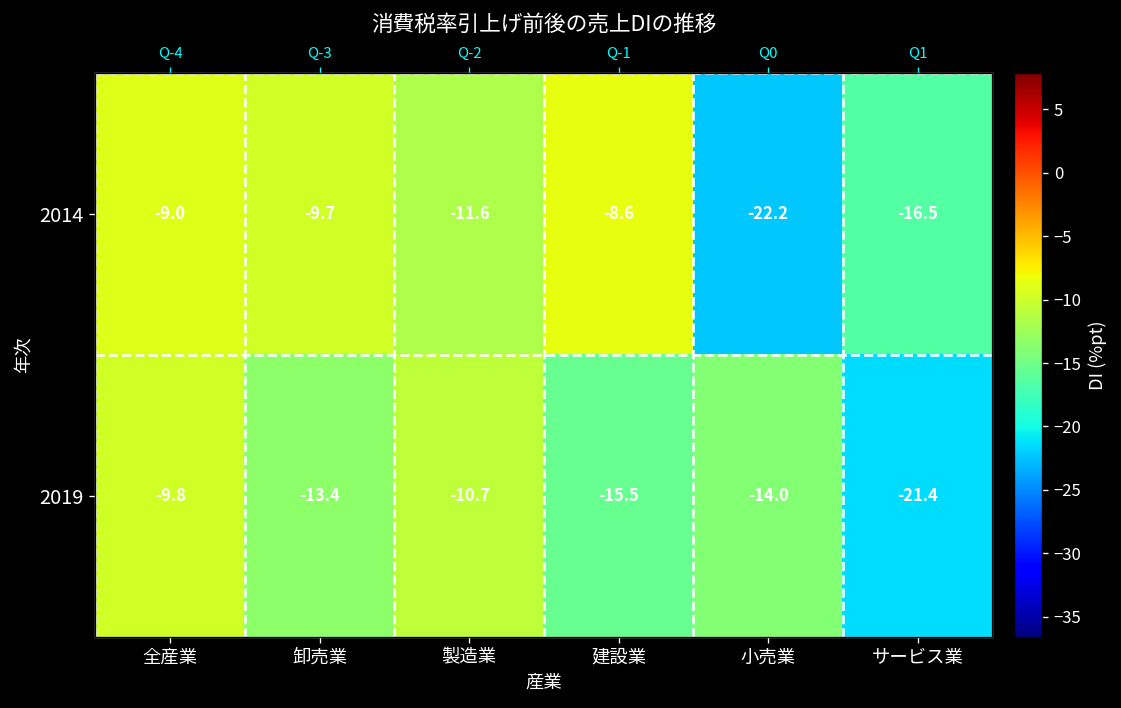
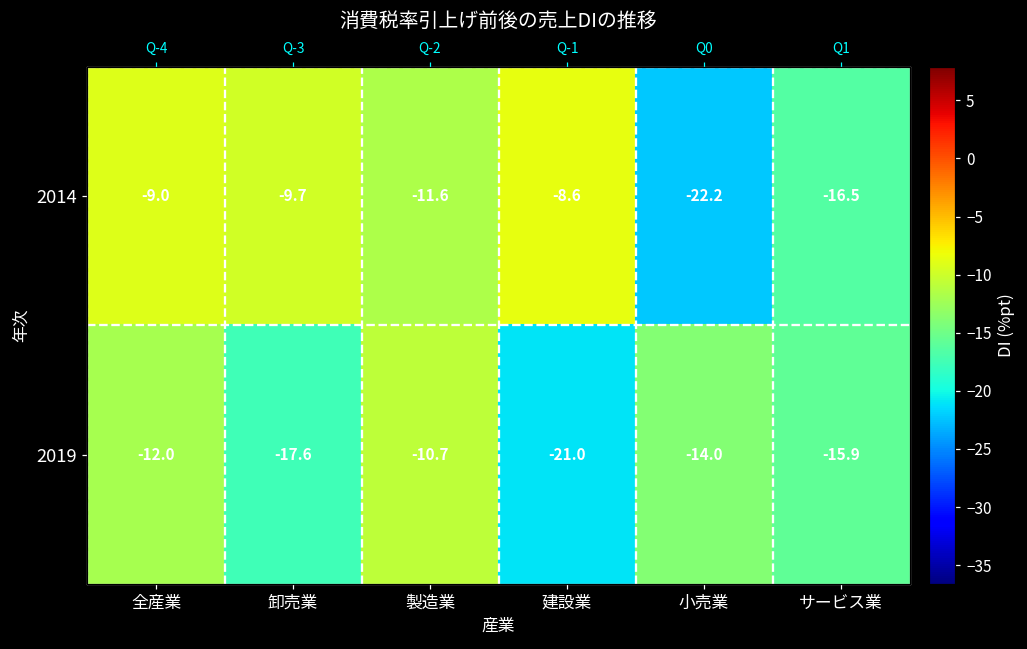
  {
    "2014": {
      "全産業": -9.0,
      "卸売業": -9.7,
      "製造業": -11.6,
      "建設業": -8.6,
      "小売業": -22.2,
      "サービス業": -16.5
    },
    "2019": {
-     "全産業": -9.8,
-     "卸売業": -13.4,
+     "全産業": -12.0,
+     "卸売業": -17.6,
      "製造業": -10.7,
-     "建設業": -15.5,
+     "建設業": -21.0,
      "小売業": -14.0,
-     "サービス業": -21.4
+     "サービス業": -15.9
    }
  }
